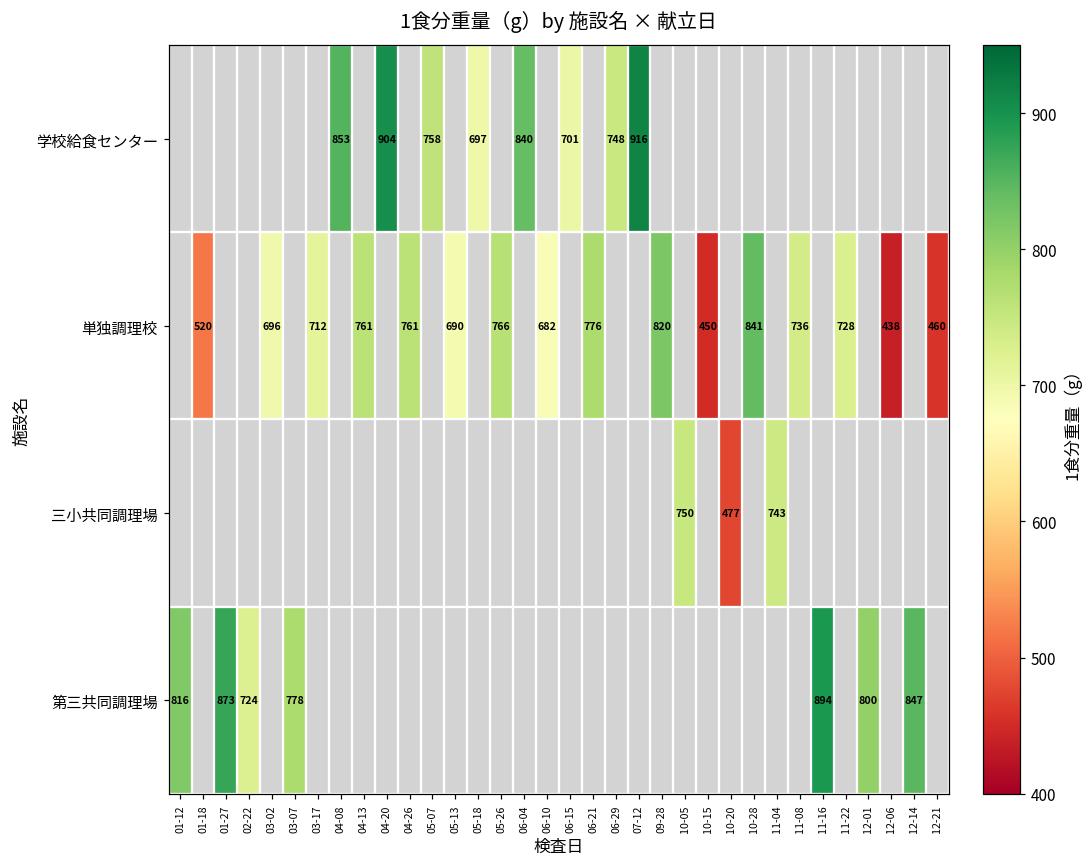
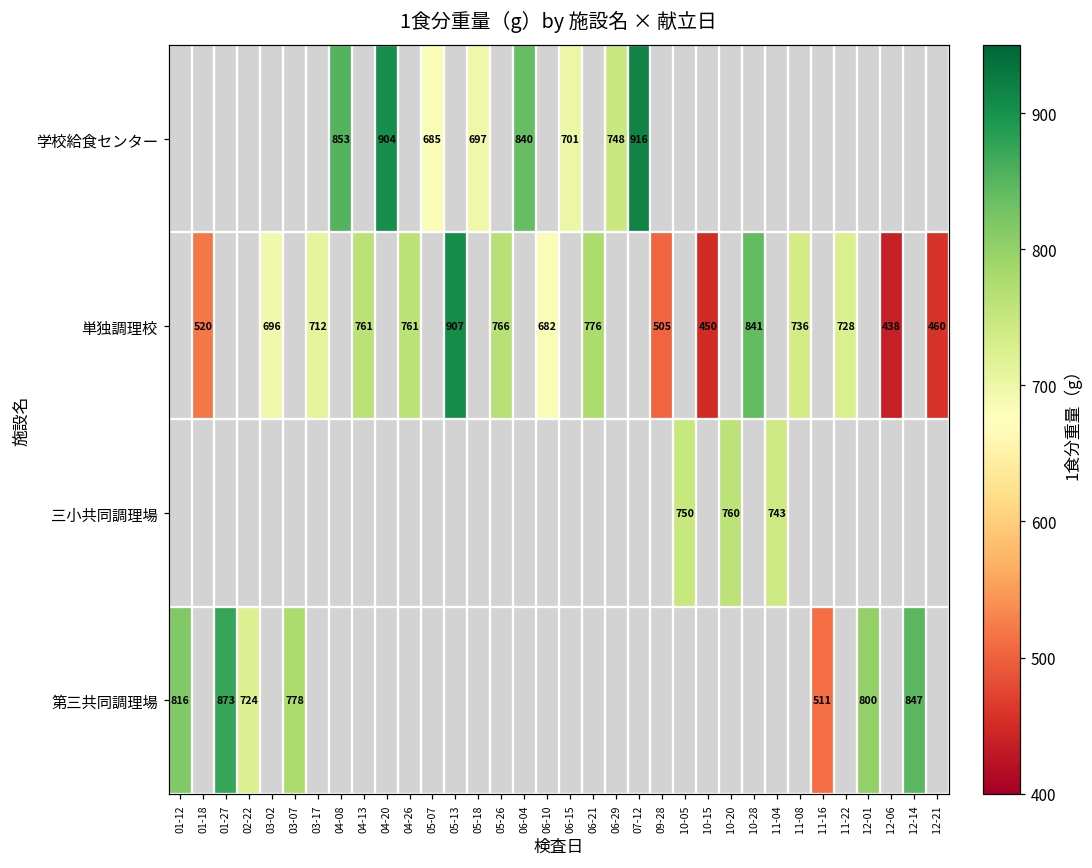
  {
    "学校給食センター": {
      "04-08": 853,
      "04-20": 904,
-     "05-07": 758,
+     "05-07": 685,
      "05-18": 697,
      "06-04": 840,
      "06-15": 701,
      "06-29": 748,
      "07-12": 916
    },
    "単独調理校": {
      "01-18": 520,
      "03-02": 696,
      "03-17": 712,
      "04-13": 761,
      "04-26": 761,
-     "05-13": 690,
+     "05-13": 907,
      "05-26": 766,
      "06-10": 682,
      "06-21": 776,
-     "09-28": 820,
+     "09-28": 505,
      "10-15": 450,
      "10-28": 841,
      "11-08": 736,
      "11-22": 728,
      "12-06": 438,
      "12-21": 460
    },
    "三小共同調理場": {
      "10-05": 750,
-     "10-20": 477,
+     "10-20": 760,
      "11-04": 743
    },
    "第三共同調理場": {
      "01-12": 816,
      "01-27": 873,
      "02-22": 724,
      "03-07": 778,
-     "11-16": 894,
+     "11-16": 511,
      "12-01": 800,
      "12-14": 847
    }
  }
